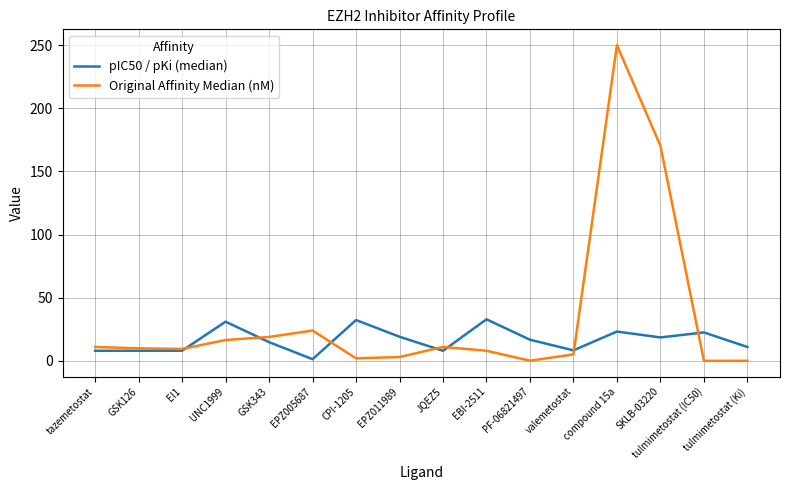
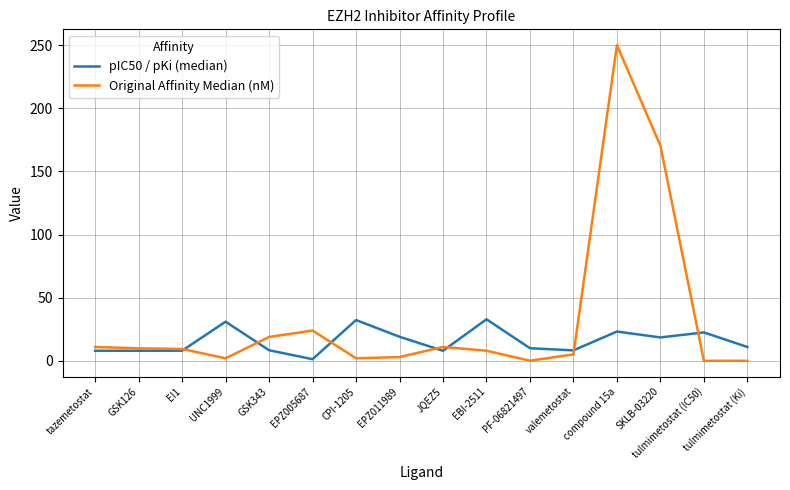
  {
    "pIC50 / pKi (median)": {
      "tazemetostat": 8,
      "UNC1999": 31,
-     "GSK343": 15,
+     "GSK343": 8,
      "EPZ005687": 1,
      "CPI-1205": 32,
      "EPZ011989": 19,
      "JQEZ5": 8,
      "EBI-2511": 33,
-     "PF-06821497": 17,
+     "PF-06821497": 10,
      "valemetostat": 8,
      "compound 15a": 23,
      "SKLB-03220": 19,
      "tulmimetostat (IC50)": 23,
      "tulmimetostat (Ki)": 11
    },
    "Original Affinity Median (nM)": {
      "tazemetostat": 11,
-     "UNC1999": 17,
+     "UNC1999": 2,
      "GSK343": 19,
      "EPZ005687": 24,
      "CPI-1205": 2,
      "EPZ011989": 3,
      "JQEZ5": 11,
      "EBI-2511": 8,
      "PF-06821497": 0,
      "valemetostat": 5,
      "compound 15a": 250,
      "SKLB-03220": 170,
      "tulmimetostat (IC50)": 0,
      "tulmimetostat (Ki)": 0
    }
  }
